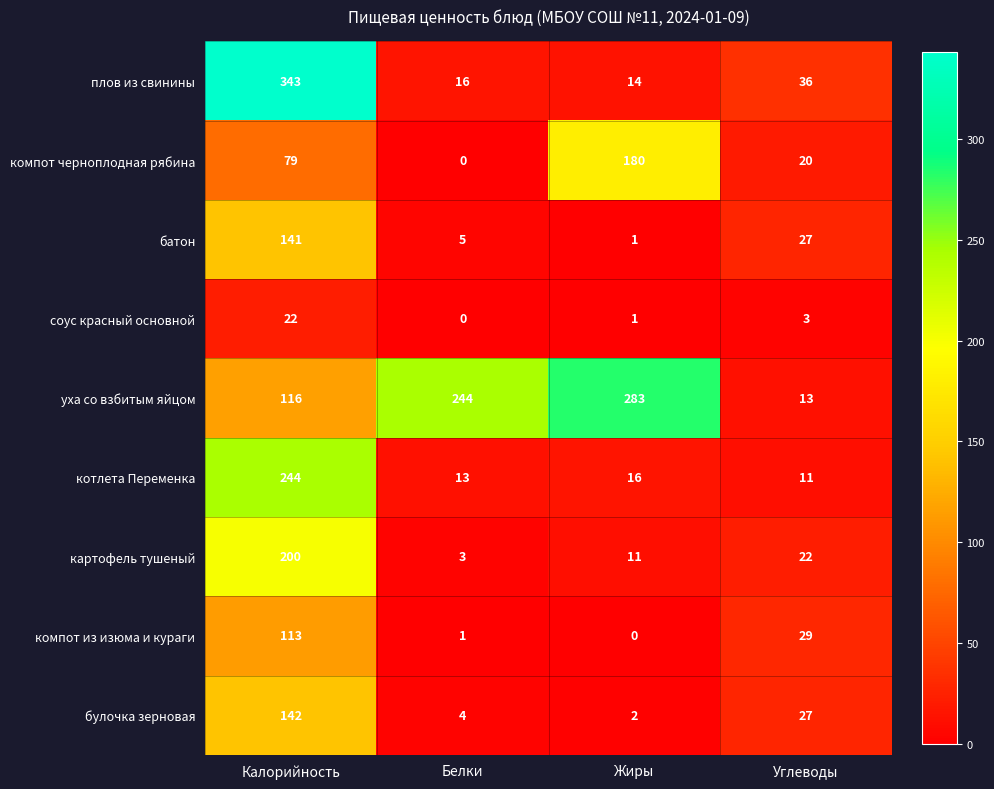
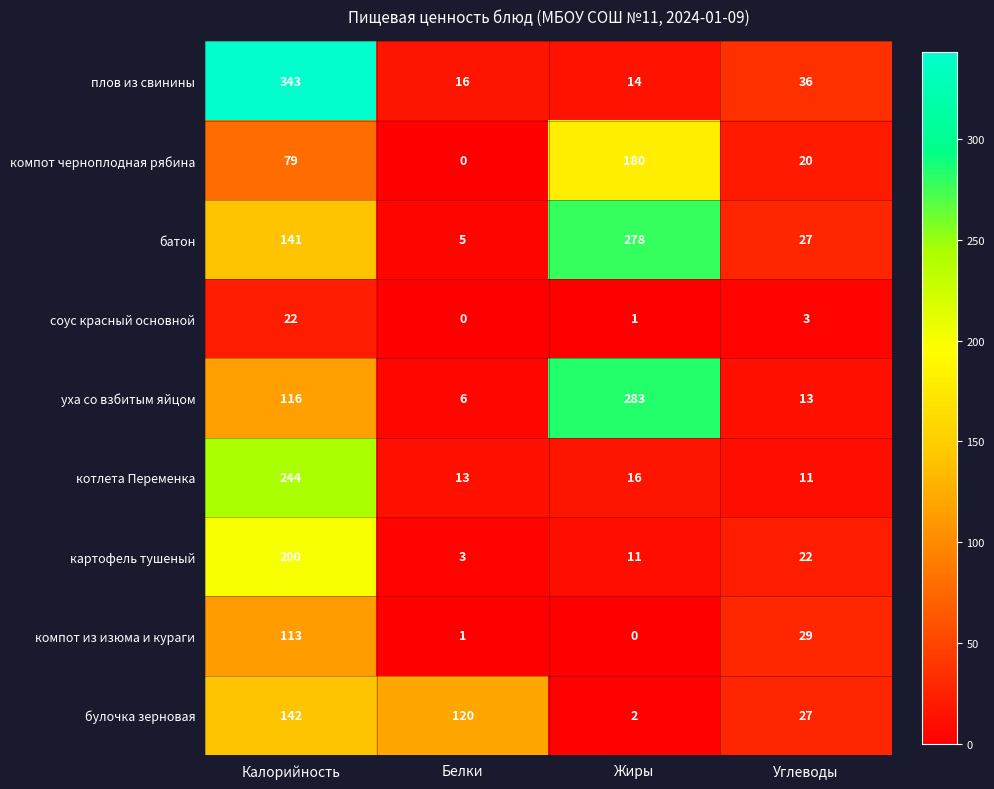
  {
    "плов из свинины": {
      "Калорийность": 343,
      "Белки": 16,
      "Жиры": 14,
      "Углеводы": 36
    },
    "компот черноплодная рябина": {
      "Калорийность": 79,
      "Белки": 0,
      "Жиры": 180,
      "Углеводы": 20
    },
    "батон": {
      "Калорийность": 141,
      "Белки": 5,
-     "Жиры": 1,
+     "Жиры": 278,
      "Углеводы": 27
    },
    "соус красный основной": {
      "Калорийность": 22,
      "Белки": 0,
      "Жиры": 1,
      "Углеводы": 3
    },
    "уха со взбитым яйцом": {
      "Калорийность": 116,
-     "Белки": 244,
+     "Белки": 6,
      "Жиры": 283,
      "Углеводы": 13
    },
    "котлета Переменка": {
      "Калорийность": 244,
      "Белки": 13,
      "Жиры": 16,
      "Углеводы": 11
    },
    "картофель тушеный": {
      "Калорийность": 200,
      "Белки": 3,
      "Жиры": 11,
      "Углеводы": 22
    },
    "компот из изюма и кураги": {
      "Калорийность": 113,
      "Белки": 1,
      "Жиры": 0,
      "Углеводы": 29
    },
    "булочка зерновая": {
      "Калорийность": 142,
-     "Белки": 4,
+     "Белки": 120,
      "Жиры": 2,
      "Углеводы": 27
    }
  }
